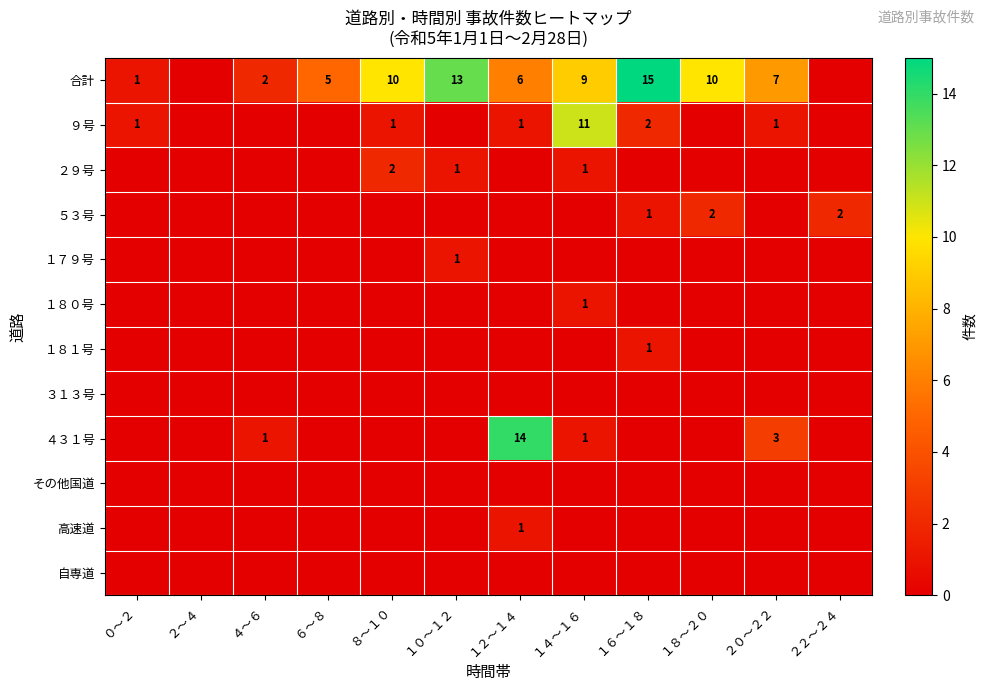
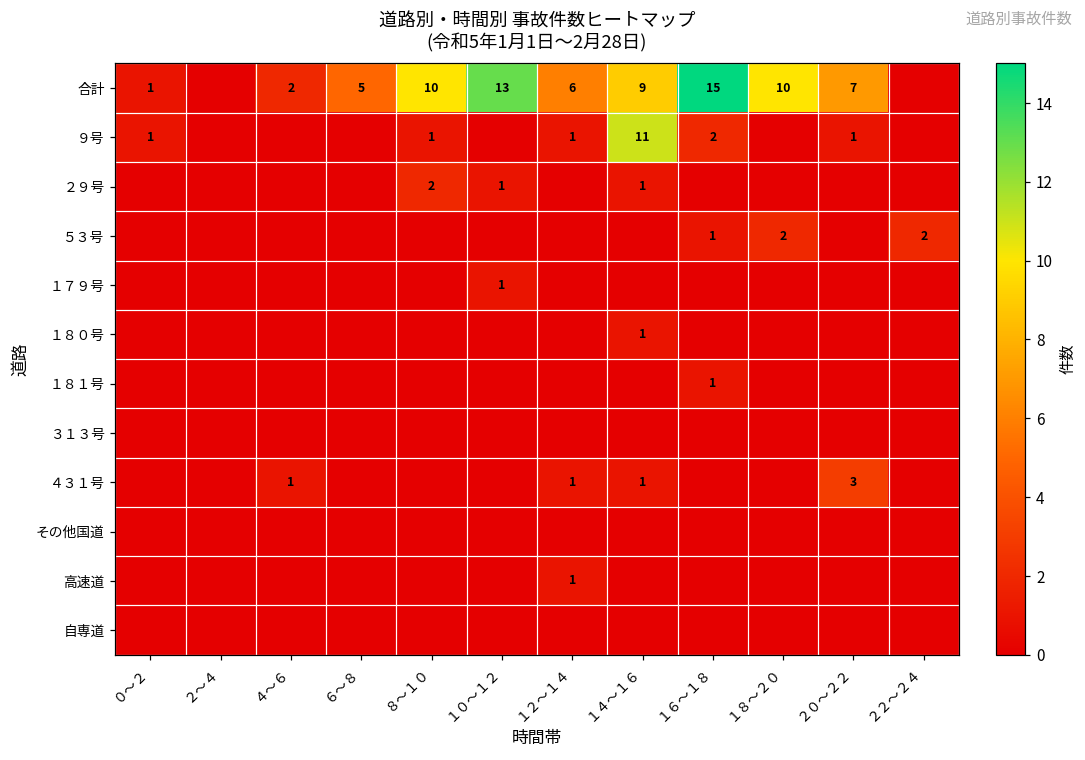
  {
    "合計": {
      "０～２": 1,
      "４～６": 2,
      "６～８": 5,
      "８～１０": 10,
      "１０～１２": 13,
      "１２～１４": 6,
      "１４～１６": 9,
      "１６～１８": 15,
      "１８～２０": 10,
      "２０～２２": 7
    },
    "９号": {
      "０～２": 1,
      "８～１０": 1,
      "１２～１４": 1,
      "１４～１６": 11,
      "１６～１８": 2,
      "２０～２２": 1
    },
    "２９号": {
      "８～１０": 2,
      "１０～１２": 1,
      "１４～１６": 1
    },
    "５３号": {
      "１６～１８": 1,
      "１８～２０": 2,
      "２２～２４": 2
    },
    "１７９号": {
      "１０～１２": 1
    },
    "１８０号": {
      "１４～１６": 1
    },
    "１８１号": {
      "１６～１８": 1
    },
    "４３１号": {
      "４～６": 1,
-     "１２～１４": 14,
+     "１２～１４": 1,
      "１４～１６": 1,
      "２０～２２": 3
    },
    "高速道": {
      "１２～１４": 1
    }
  }
